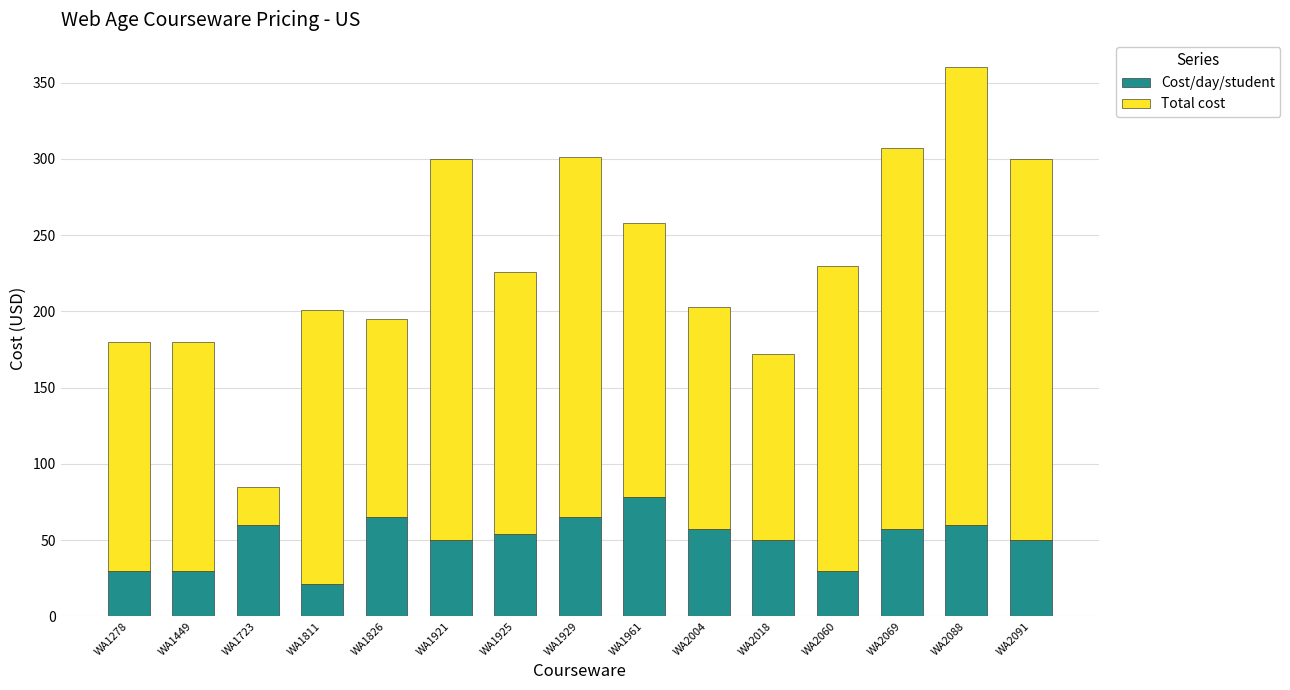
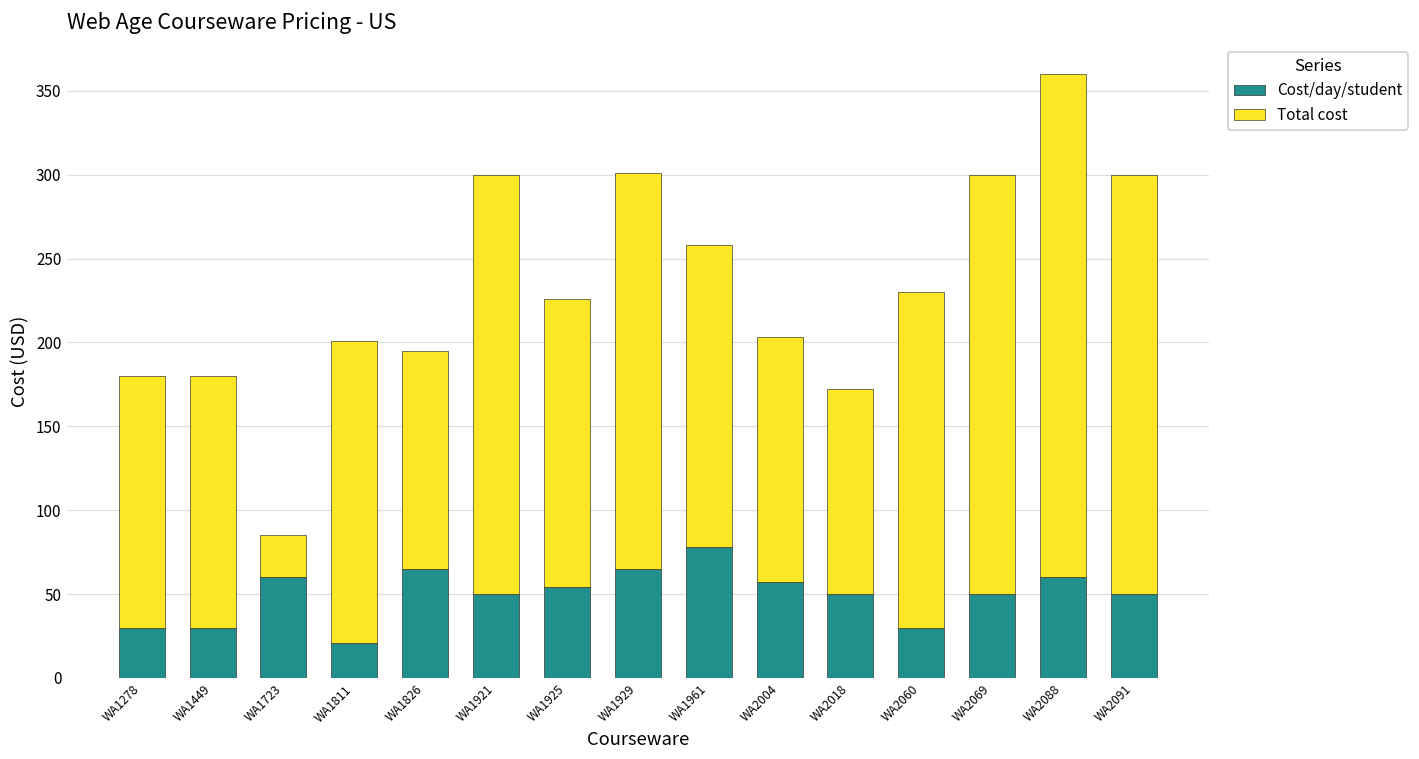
  {
    "Cost/day/student": {
      "WA1278": 30,
      "WA1449": 30,
      "WA1723": 60,
      "WA1811": 21,
      "WA1826": 65,
      "WA1921": 50,
      "WA1925": 54,
      "WA1929": 65,
      "WA1961": 78,
      "WA2004": 57,
      "WA2018": 50,
      "WA2060": 30,
-     "WA2069": 57,
+     "WA2069": 50,
      "WA2088": 60,
      "WA2091": 50
    },
    "Total cost": {
      "WA1278": 150,
      "WA1449": 150,
      "WA1723": 25,
      "WA1811": 180,
      "WA1826": 130,
      "WA1921": 250,
      "WA1925": 172,
      "WA1929": 236,
      "WA1961": 180,
      "WA2004": 146,
      "WA2018": 122,
      "WA2060": 200,
      "WA2069": 250,
      "WA2088": 300,
      "WA2091": 250
    }
  }
